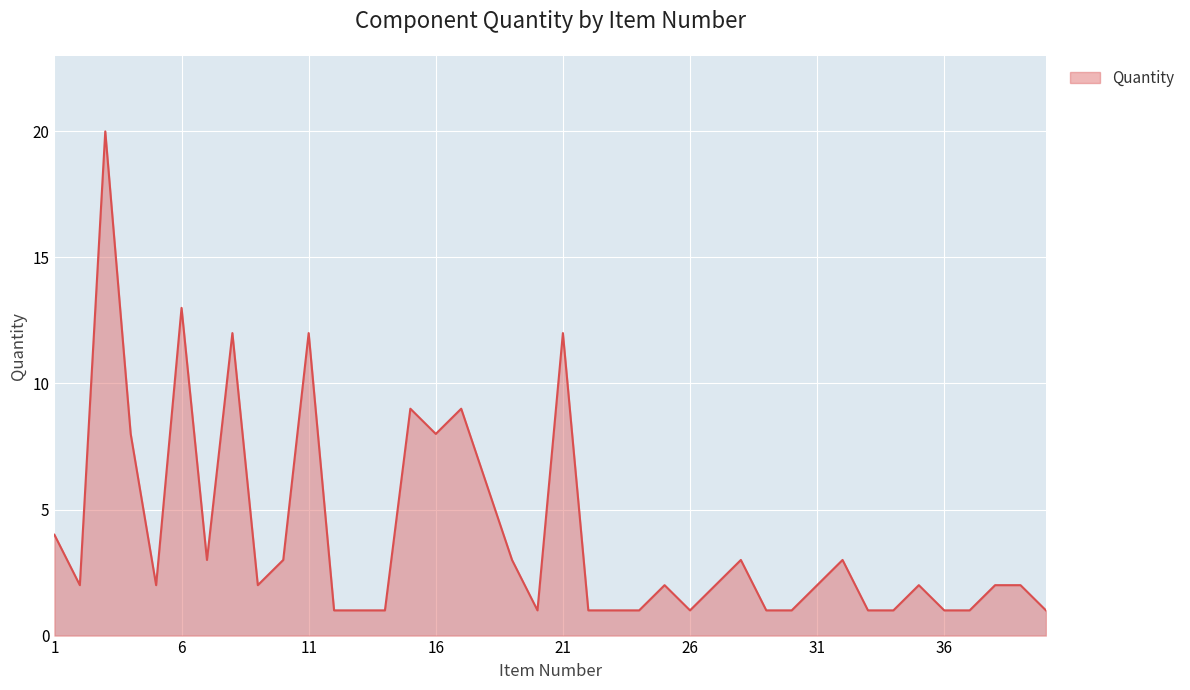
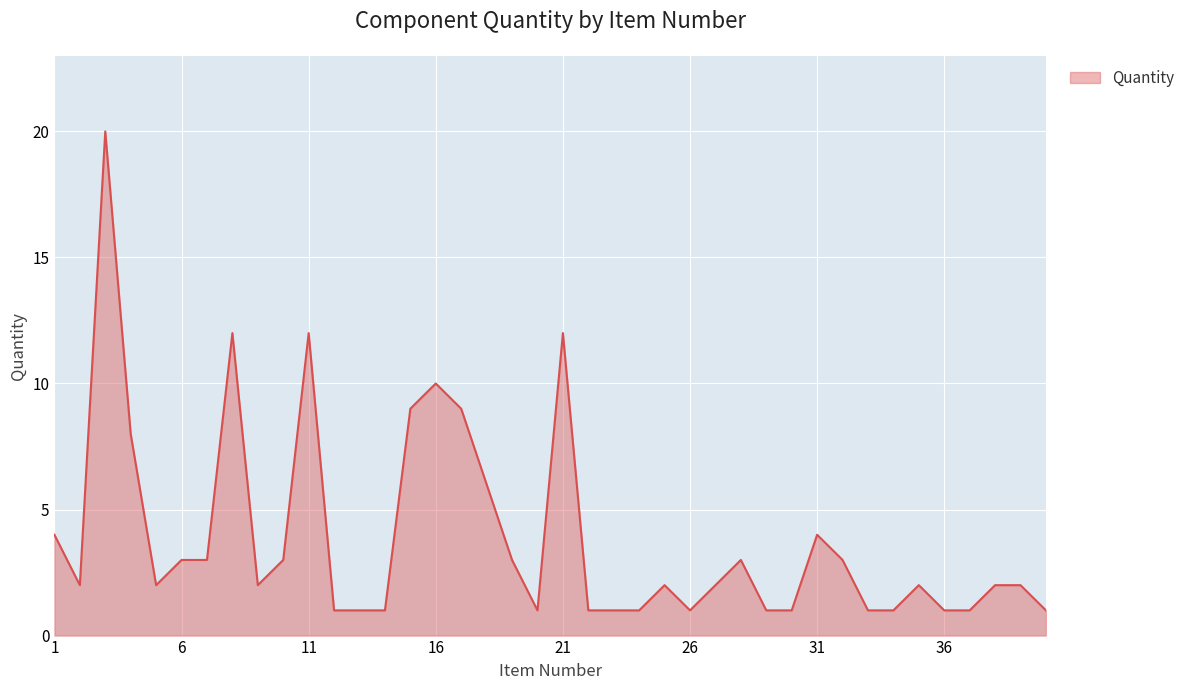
  {
    "1": 4,
-   "6": 13,
+   "6": 3,
    "11": 12,
-   "16": 8,
+   "16": 10,
    "21": 12,
    "26": 1,
-   "31": 2,
+   "31": 4,
    "36": 1
  }
